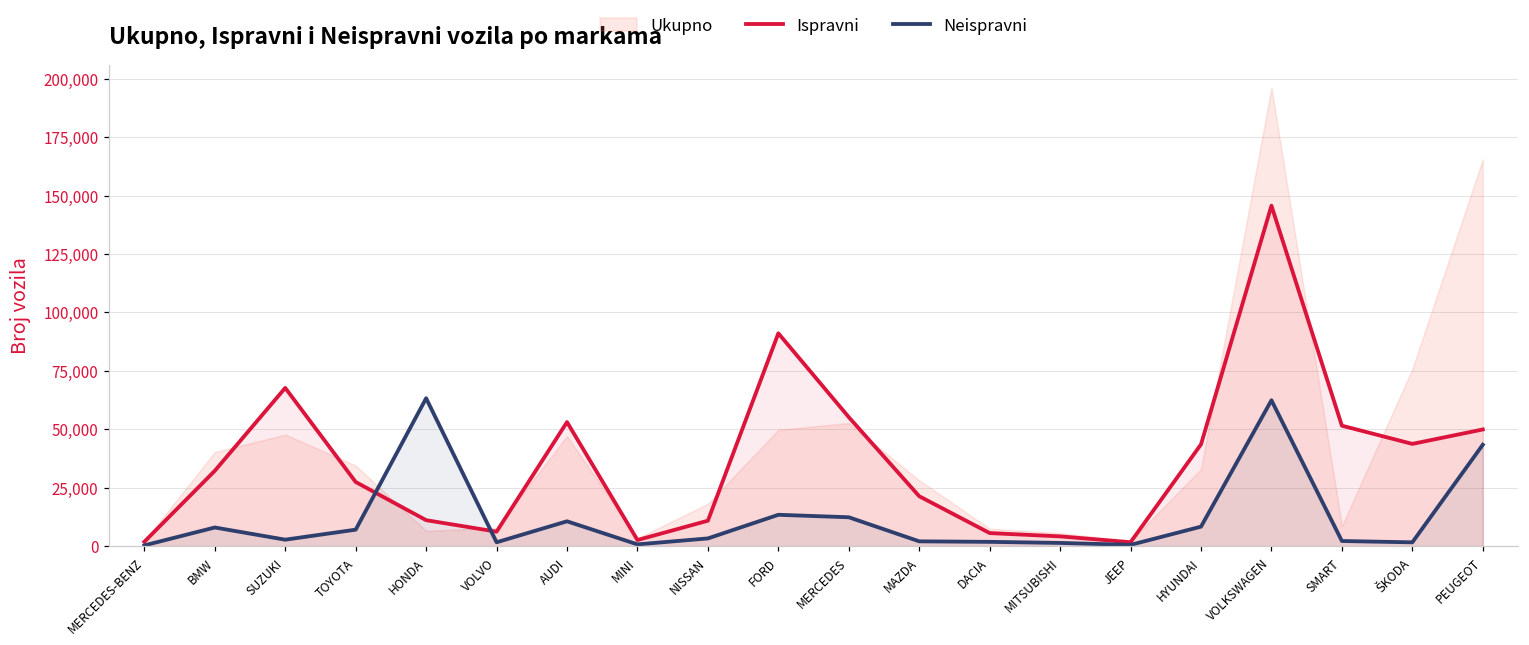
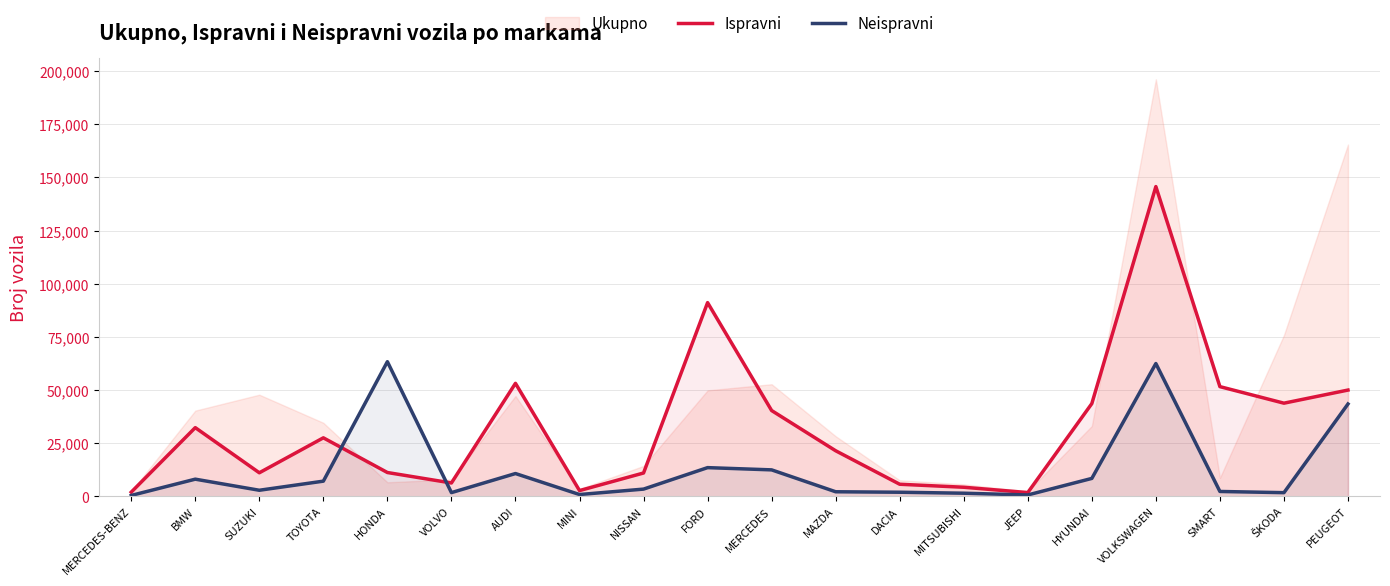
  {
    "Ispravni": {
      "BMW": "32,000",
-     "SUZUKI": "68,000",
+     "SUZUKI": "11,000",
      "TOYOTA": "27,000",
      "HONDA": "11,000",
      "VOLVO": "6,000",
      "AUDI": "53,000",
      "NISSAN": "11,000",
      "FORD": "91,000",
-     "MERCEDES": "55,000",
+     "MERCEDES": "40,000",
      "MAZDA": "21,000",
      "DACIA": "6,000",
      "MITSUBISHI": "4,000",
      "HYUNDAI": "44,000",
      "VOLKSWAGEN": "146,000",
      "SMART": "52,000",
      "ŠKODA": "44,000",
      "PEUGEOT": "50,000"
    },
    "Ukupno": {
      "BMW": "40,000",
      "SUZUKI": "48,000",
      "TOYOTA": "35,000",
      "HONDA": "7,000",
      "VOLVO": "8,000",
      "AUDI": "47,000",
-     "NISSAN": "18,000",
+     "NISSAN": "14,000",
      "FORD": "50,000",
      "MERCEDES": "53,000",
      "MAZDA": "28,000",
      "DACIA": "7,000",
      "MITSUBISHI": "6,000",
      "HYUNDAI": "33,000",
      "VOLKSWAGEN": "196,000",
      "SMART": "9,000",
      "ŠKODA": "76,000",
      "PEUGEOT": "165,000"
    },
    "Neispravni": {
      "MERCEDES-BENZ": "0",
      "BMW": "8,000",
      "SUZUKI": "3,000",
      "TOYOTA": "7,000",
      "HONDA": "63,000",
      "VOLVO": "2,000",
      "AUDI": "11,000",
      "MINI": "1,000",
      "NISSAN": "3,000",
      "FORD": "13,000",
      "MERCEDES": "12,000",
      "MAZDA": "2,000",
      "DACIA": "2,000",
      "MITSUBISHI": "1,000",
      "HYUNDAI": "8,000",
      "VOLKSWAGEN": "62,000",
      "SMART": "2,000",
      "ŠKODA": "2,000",
      "PEUGEOT": "43,000"
    }
  }
